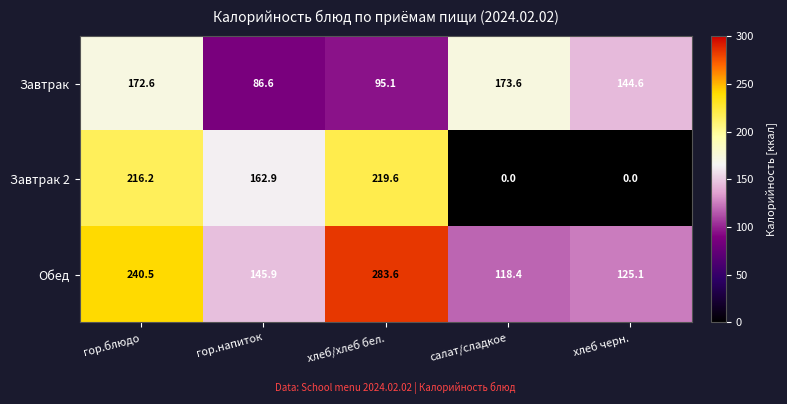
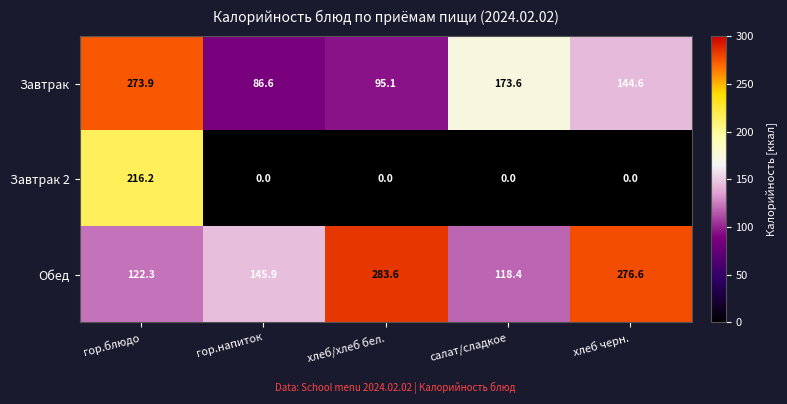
  {
    "Завтрак": {
-     "гор.блюдо": 172.6,
+     "гор.блюдо": 273.9,
      "гор.напиток": 86.6,
      "хлеб/хлеб бел.": 95.1,
      "салат/сладкое": 173.6,
      "хлеб черн.": 144.6
    },
    "Завтрак 2": {
      "гор.блюдо": 216.2,
-     "гор.напиток": 162.9,
-     "хлеб/хлеб бел.": 219.6,
+     "гор.напиток": 0.0,
+     "хлеб/хлеб бел.": 0.0,
      "салат/сладкое": 0.0,
      "хлеб черн.": 0.0
    },
    "Обед": {
-     "гор.блюдо": 240.5,
+     "гор.блюдо": 122.3,
      "гор.напиток": 145.9,
      "хлеб/хлеб бел.": 283.6,
      "салат/сладкое": 118.4,
-     "хлеб черн.": 125.1
+     "хлеб черн.": 276.6
    }
  }
